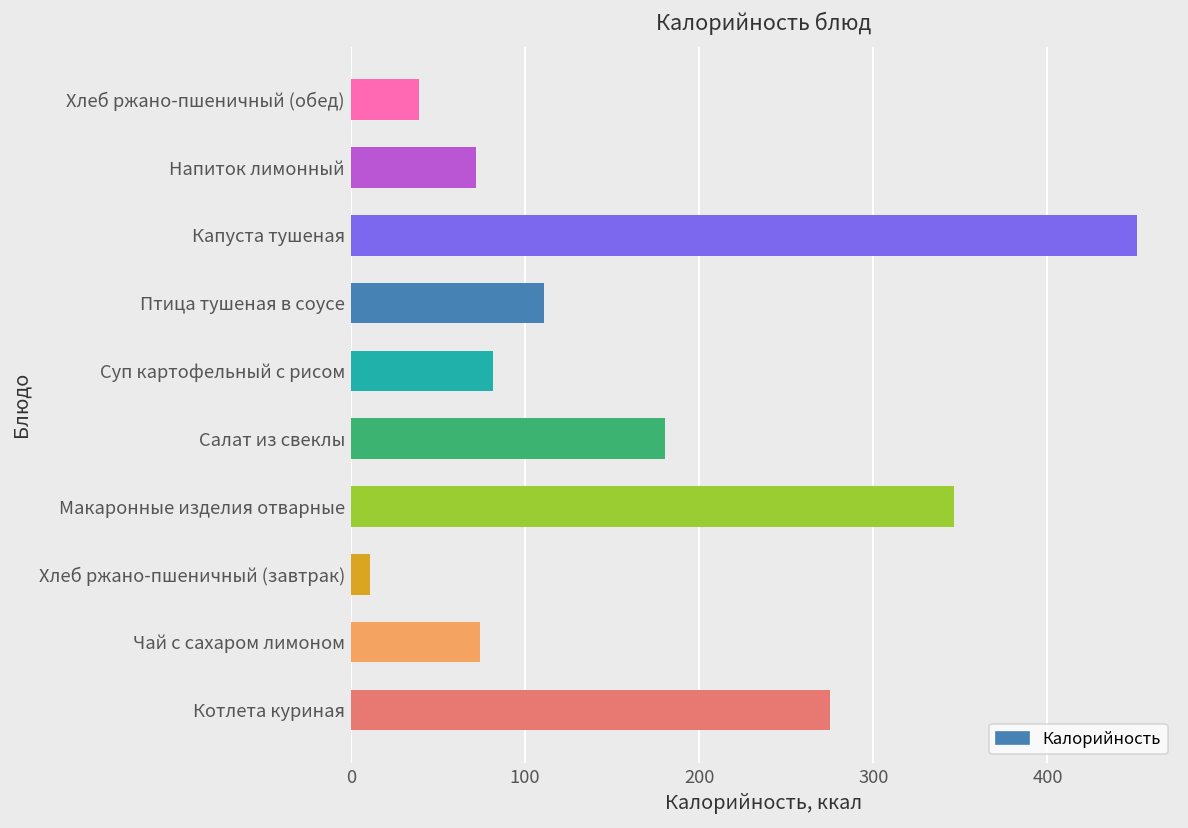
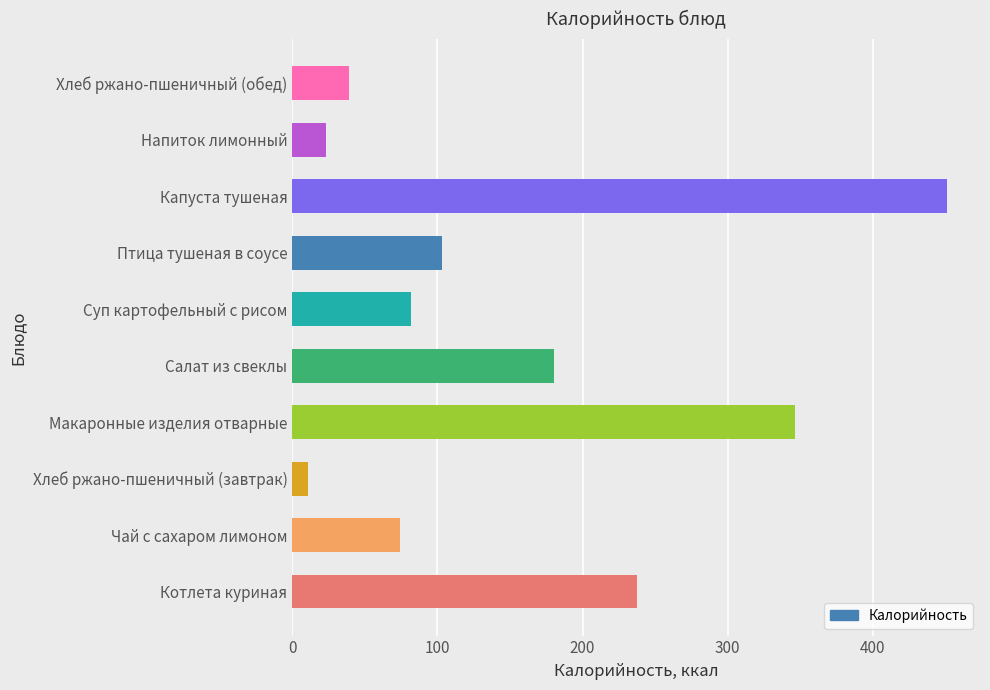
  {
    "Хлеб ржано-пшеничный (обед)": 39,
-   "Напиток лимонный": 72,
+   "Напиток лимонный": 23,
    "Капуста тушеная": 451,
-   "Птица тушеная в соусе": 111,
+   "Птица тушеная в соусе": 103,
    "Суп картофельный с рисом": 82,
    "Салат из свеклы": 180,
    "Макаронные изделия отварные": 347,
    "Хлеб ржано-пшеничный (завтрак)": 11,
    "Чай с сахаром лимоном": 74,
-   "Котлета куриная": 275
+   "Котлета куриная": 238
  }
